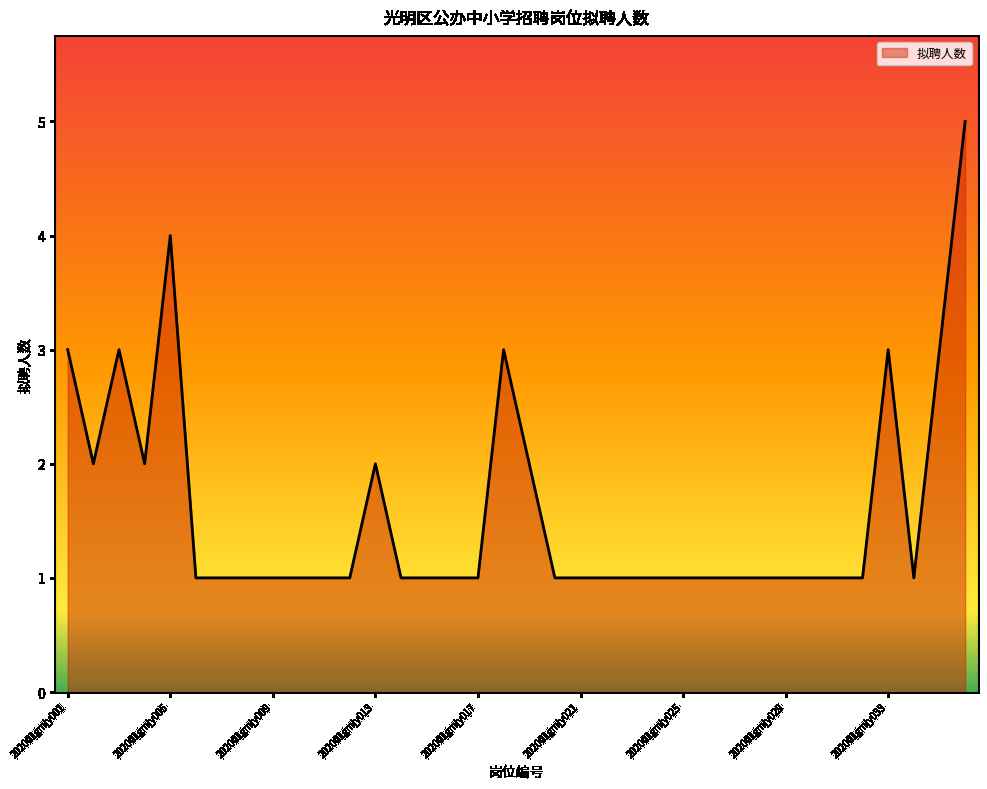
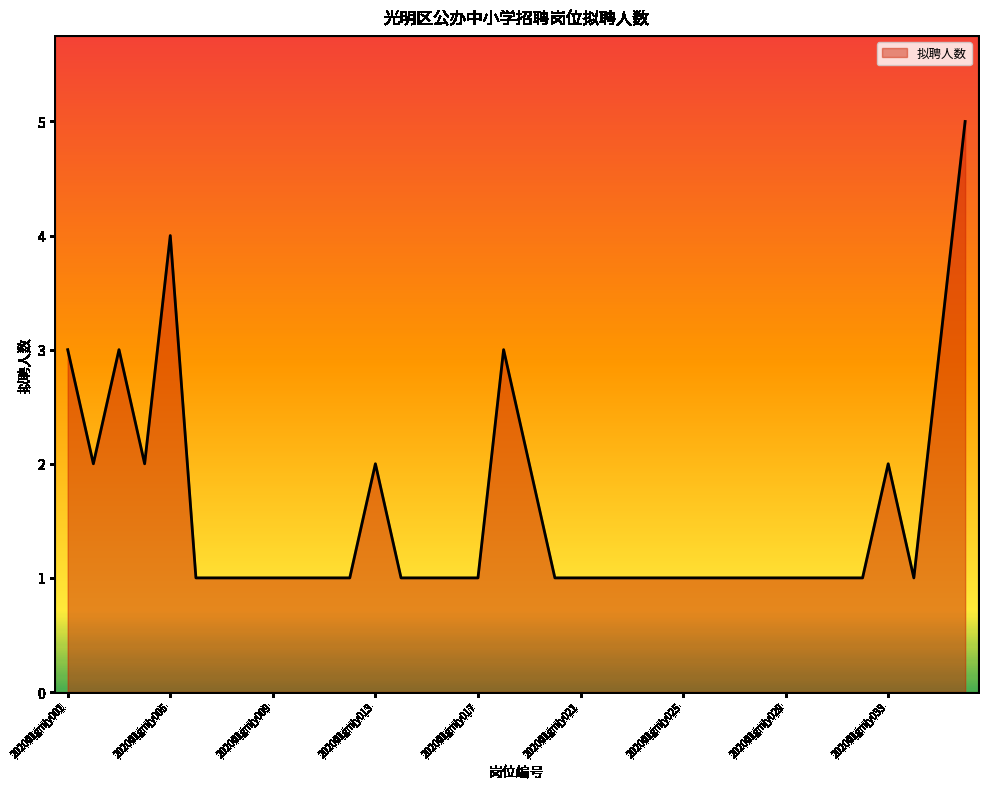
  {
    "202001gmjy001": 3,
    "202001gmjy005": 4,
    "202001gmjy009": 1,
    "202001gmjy013": 2,
    "202001gmjy017": 1,
    "202001gmjy021": 1,
    "202001gmjy025": 1,
    "202001gmjy029": 1,
-   "202001gmjy033": 3
+   "202001gmjy033": 2
  }
